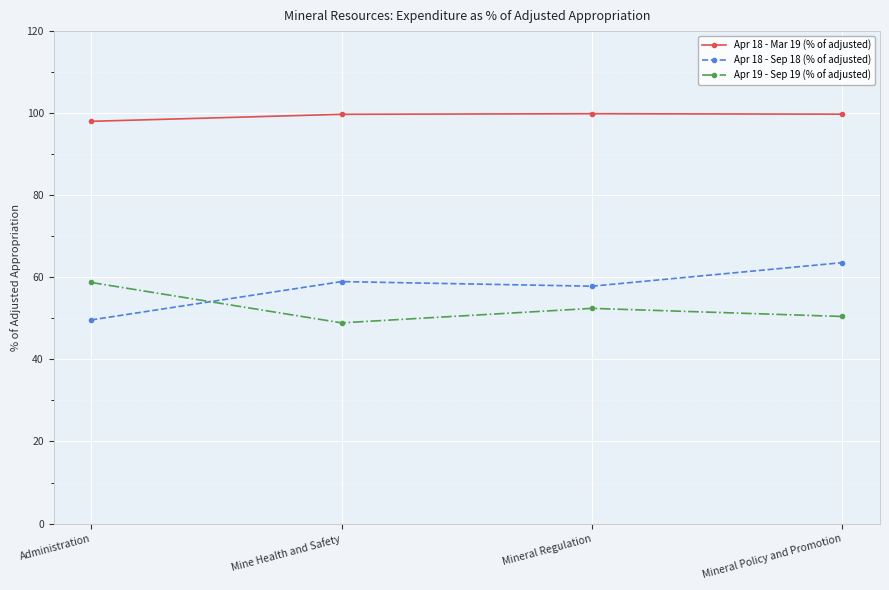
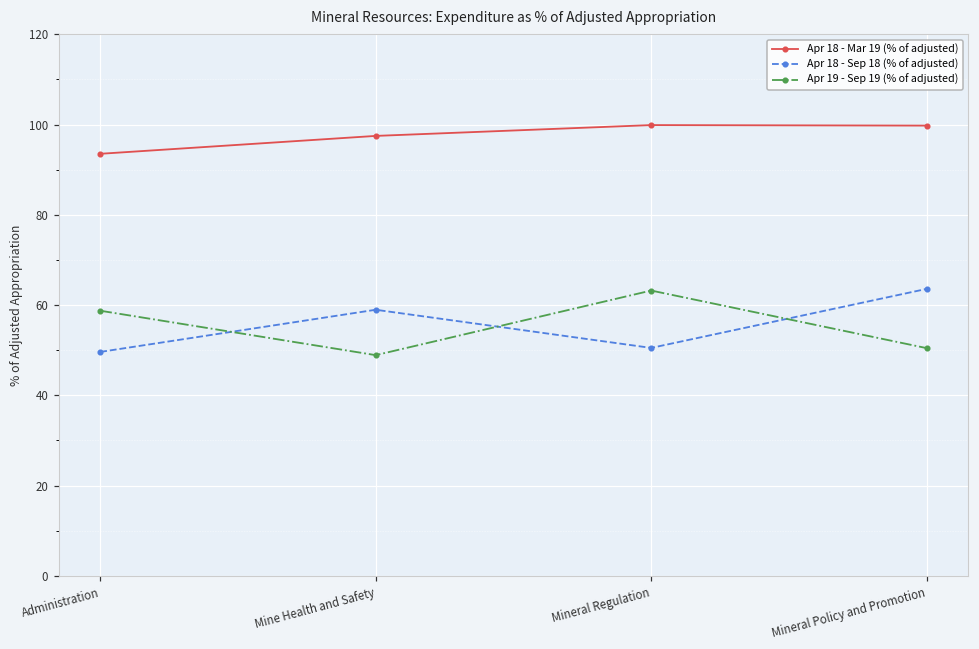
  {
    "Apr 18 - Mar 19 (% of adjusted)": {
-     "Administration": 98,
-     "Mine Health and Safety": 100,
+     "Administration": 94,
+     "Mine Health and Safety": 97,
      "Mineral Regulation": 100,
      "Mineral Policy and Promotion": 100
    },
    "Apr 18 - Sep 18 (% of adjusted)": {
      "Administration": 50,
      "Mine Health and Safety": 59,
-     "Mineral Regulation": 58,
+     "Mineral Regulation": 51,
      "Mineral Policy and Promotion": 64
    },
    "Apr 19 - Sep 19 (% of adjusted)": {
      "Administration": 59,
      "Mine Health and Safety": 49,
-     "Mineral Regulation": 52,
+     "Mineral Regulation": 63,
      "Mineral Policy and Promotion": 50
    }
  }
